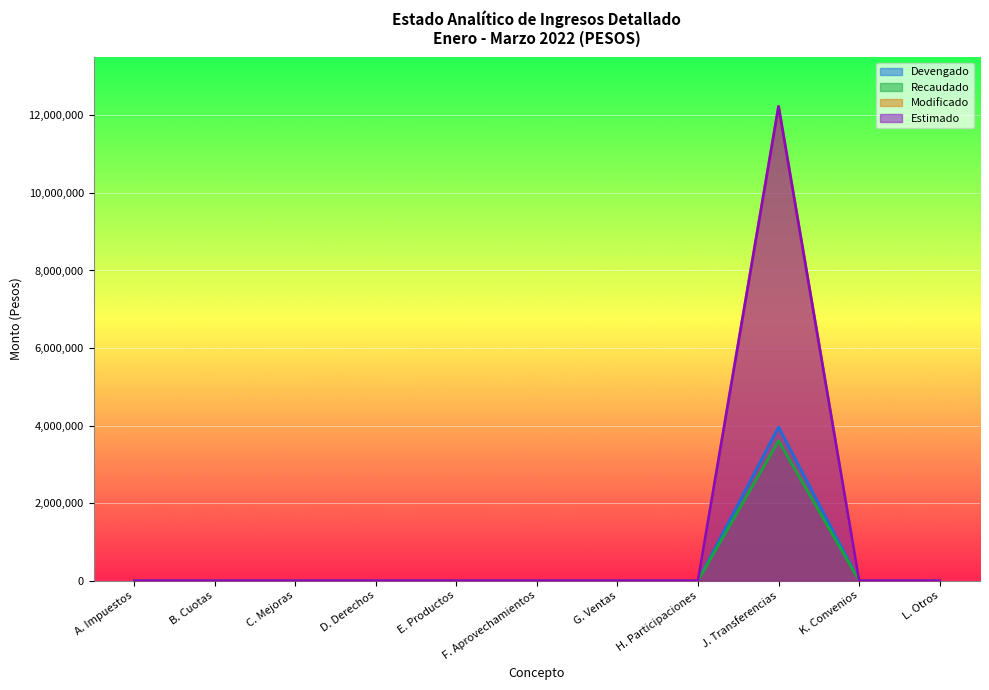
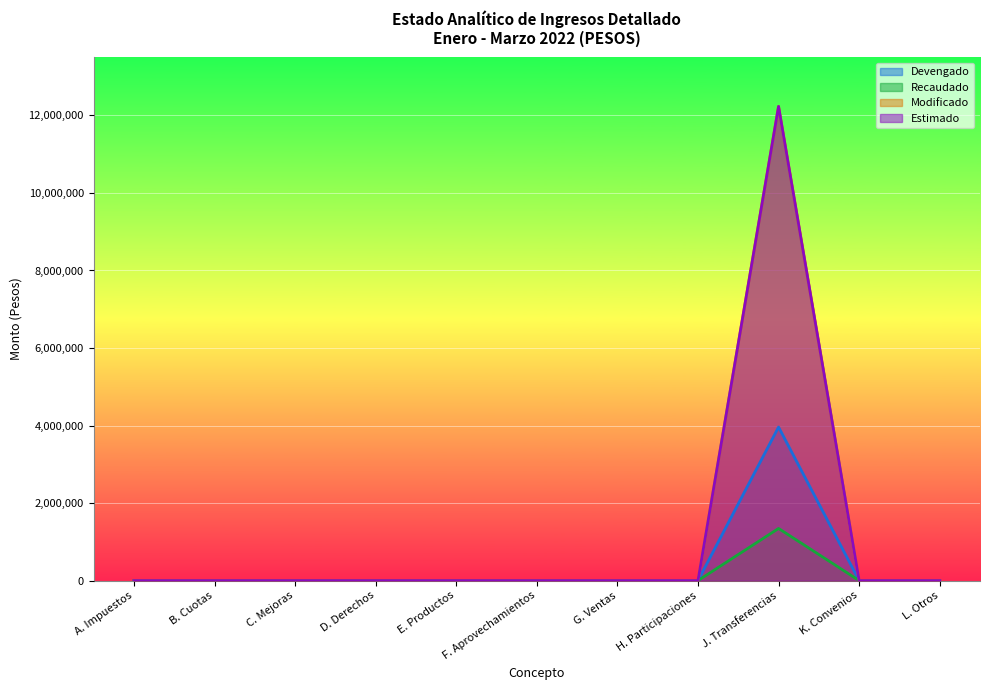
  {
    "Devengado": {
      "J. Transferencias": "4,000,000"
    },
    "Recaudado": {
-     "J. Transferencias": "3,600,000"
+     "J. Transferencias": "1,300,000"
    },
    "Estimado": {
      "J. Transferencias": "12,200,000"
    }
  }
